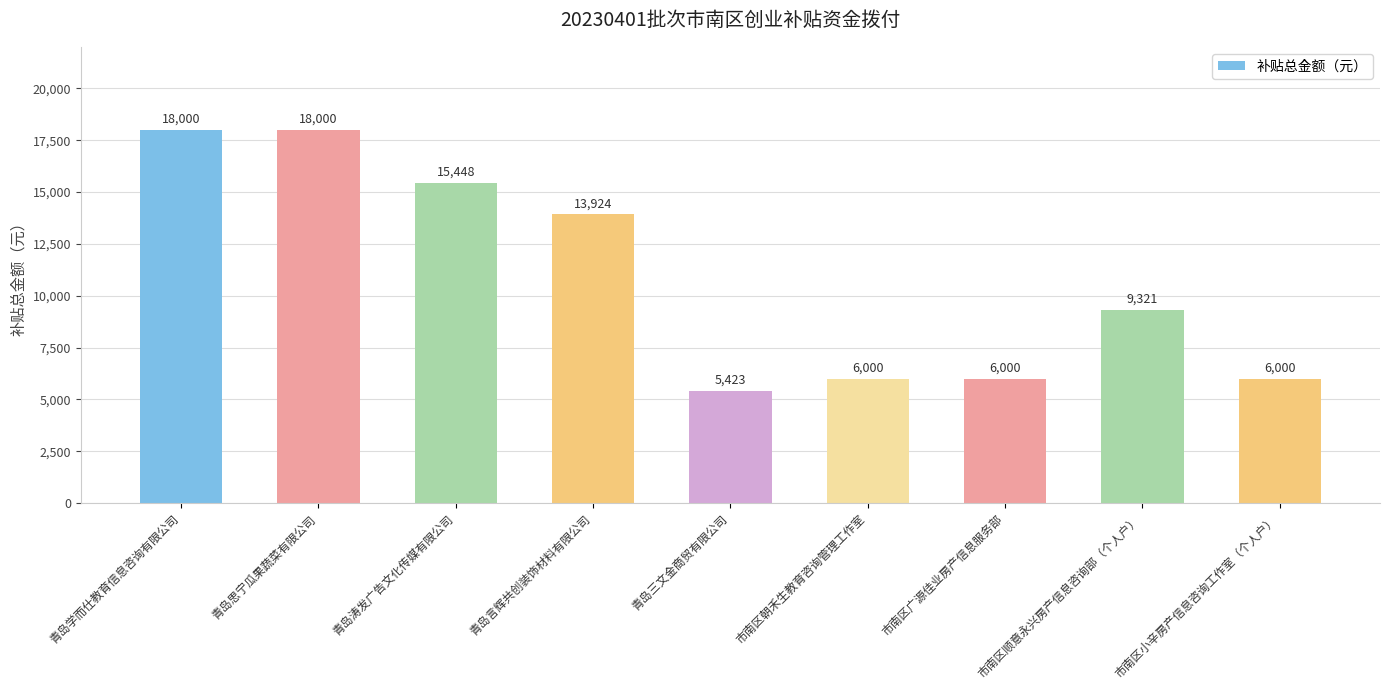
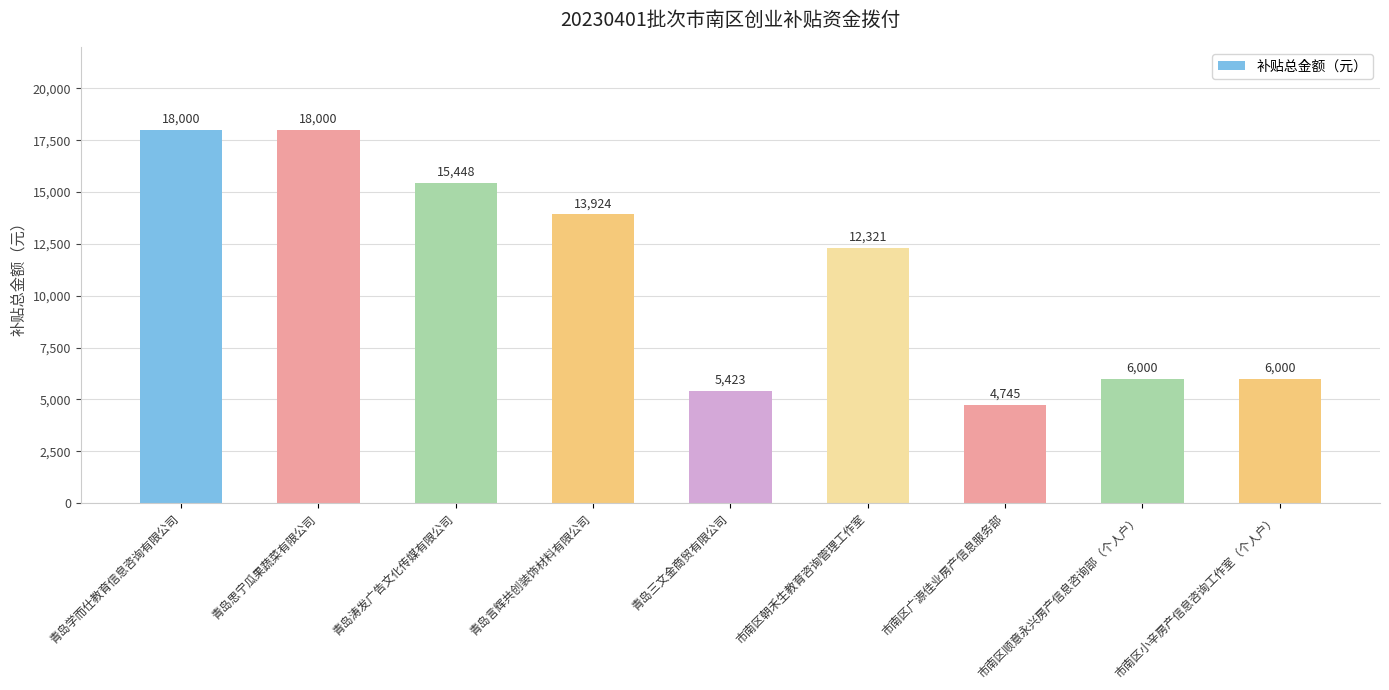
  {
    "青岛学而仕教育信息咨询有限公司": "18,000",
    "青岛思宁瓜果蔬菜有限公司": "18,000",
    "青岛涛发广告文化传媒有限公司": "15,448",
    "青岛言辉共创装饰材料有限公司": "13,924",
    "青岛三文金商贸有限公司": "5,423",
-   "市南区朝禾生教育咨询管理工作室": "6,000",
-   "市南区广源佳业房产信息服务部": "6,000",
-   "市南区顺意永兴房产信息咨询部（个人户）": "9,321",
+   "市南区朝禾生教育咨询管理工作室": "12,321",
+   "市南区广源佳业房产信息服务部": "4,745",
+   "市南区顺意永兴房产信息咨询部（个人户）": "6,000",
    "市南区小辛房产信息咨询工作室（个人户）": "6,000"
  }
